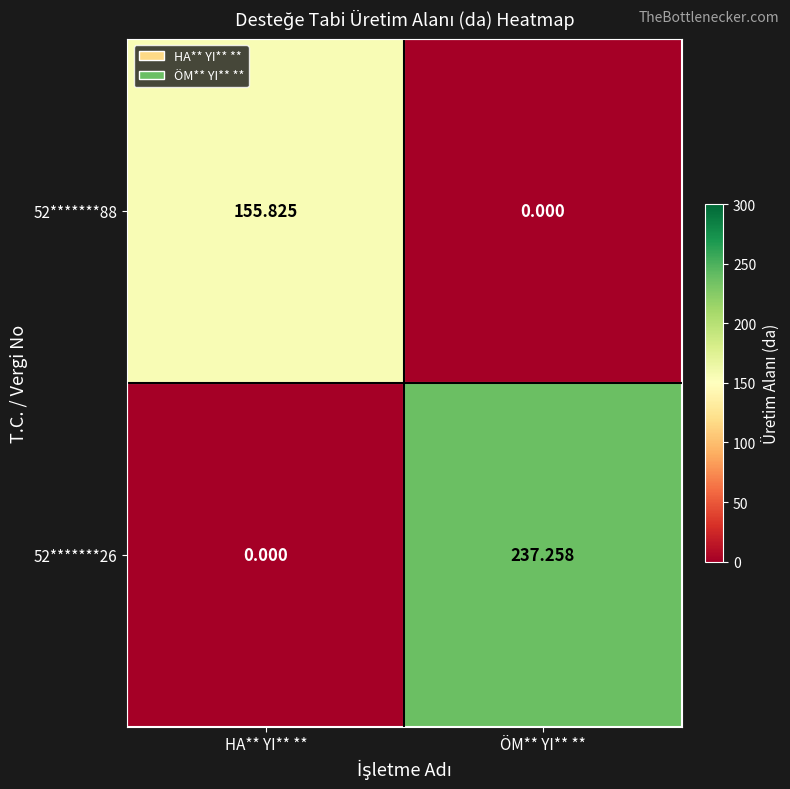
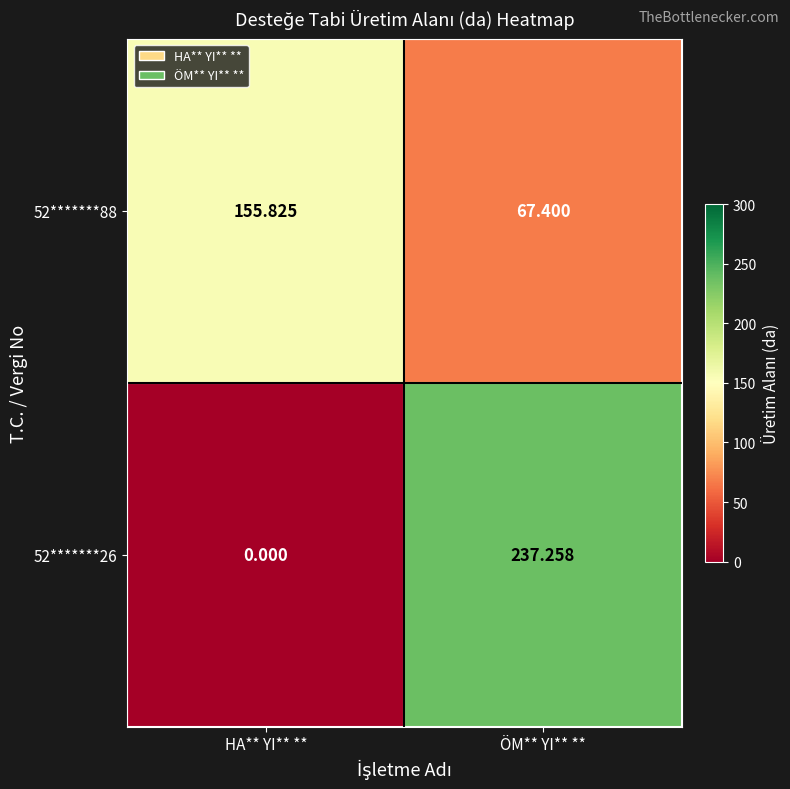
  {
    "52*******88": {
      "HA** YI** **": 155.825,
-     "ÖM** YI** **": 0.000
+     "ÖM** YI** **": 67.400
    },
    "52*******26": {
      "HA** YI** **": 0.000,
      "ÖM** YI** **": 237.258
    }
  }
